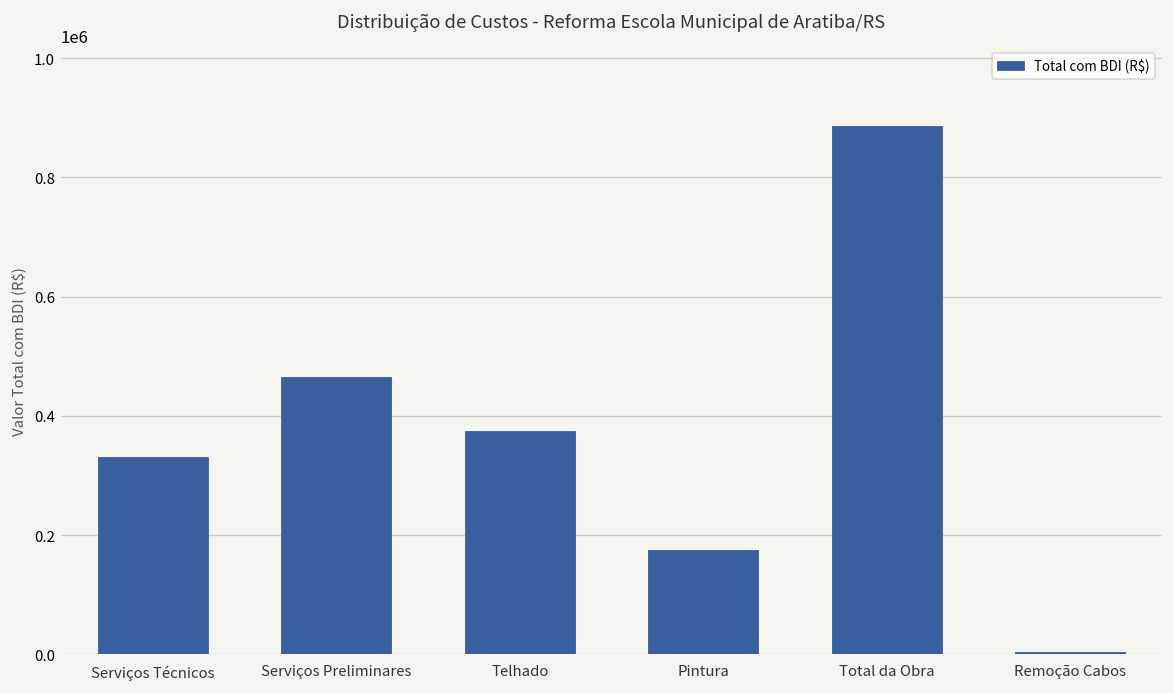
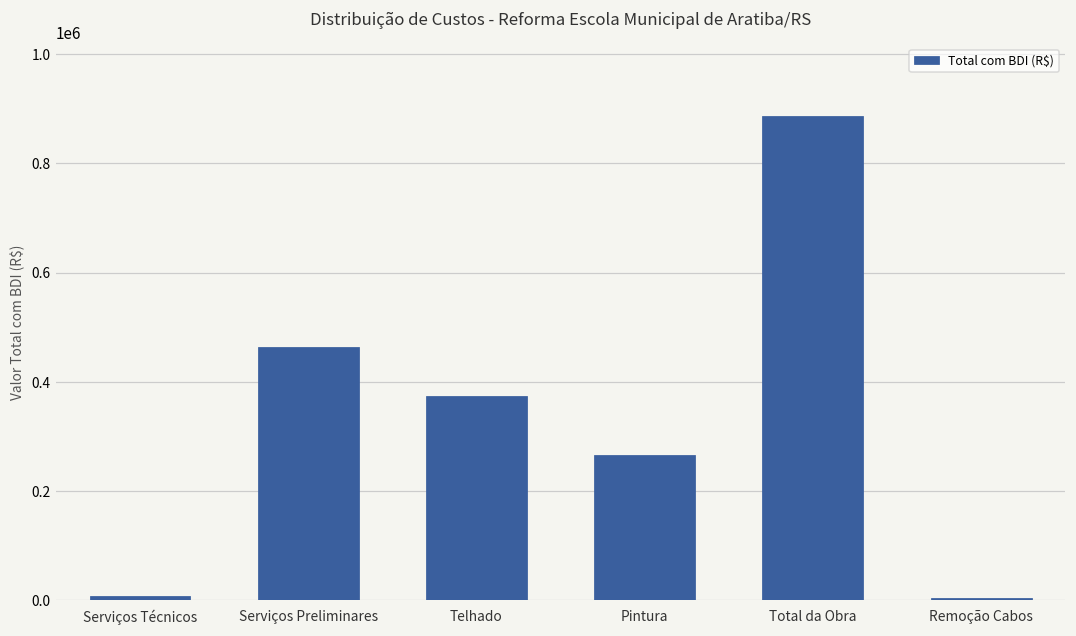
  {
-   "Serviços Técnicos": 330000,
+   "Serviços Técnicos": 10000,
    "Serviços Preliminares": 460000,
    "Telhado": 370000,
-   "Pintura": 180000,
+   "Pintura": 270000,
    "Total da Obra": 890000
  }
